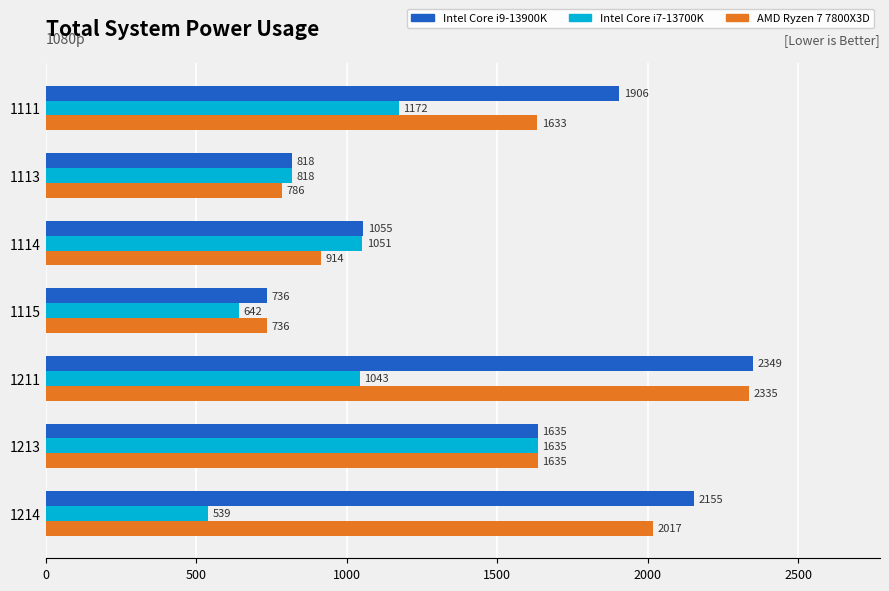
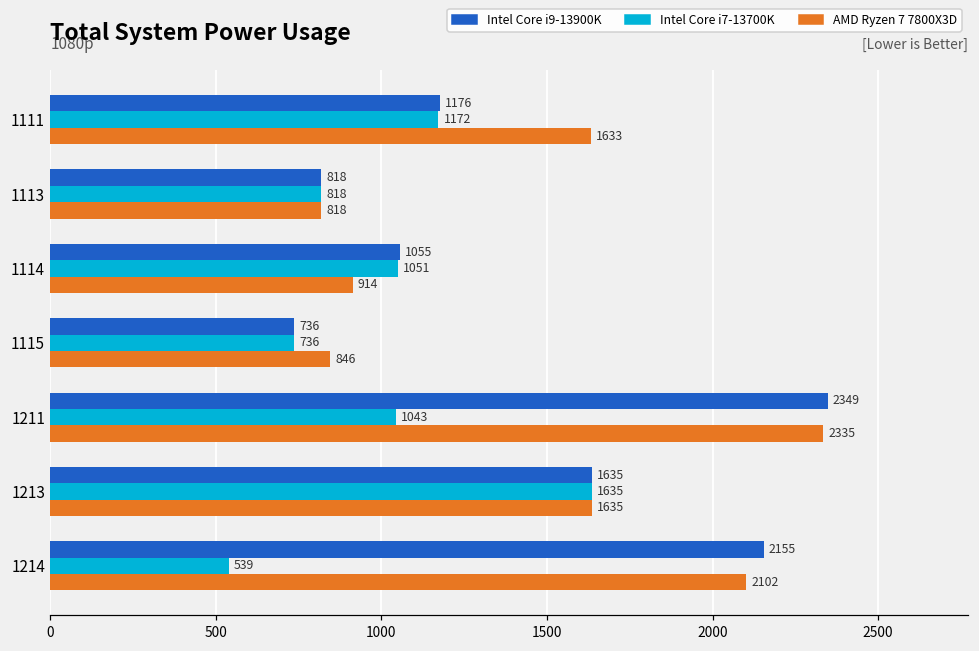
  {
    "Intel Core i9-13900K": {
-     "1111": 1906,
+     "1111": 1176,
      "1113": 818,
      "1114": 1055,
      "1115": 736,
      "1211": 2349,
      "1213": 1635,
      "1214": 2155
    },
    "Intel Core i7-13700K": {
      "1111": 1172,
      "1113": 818,
      "1114": 1051,
-     "1115": 642,
+     "1115": 736,
      "1211": 1043,
      "1213": 1635,
      "1214": 539
    },
    "AMD Ryzen 7 7800X3D": {
      "1111": 1633,
-     "1113": 786,
+     "1113": 818,
      "1114": 914,
-     "1115": 736,
+     "1115": 846,
      "1211": 2335,
      "1213": 1635,
-     "1214": 2017
+     "1214": 2102
    }
  }
